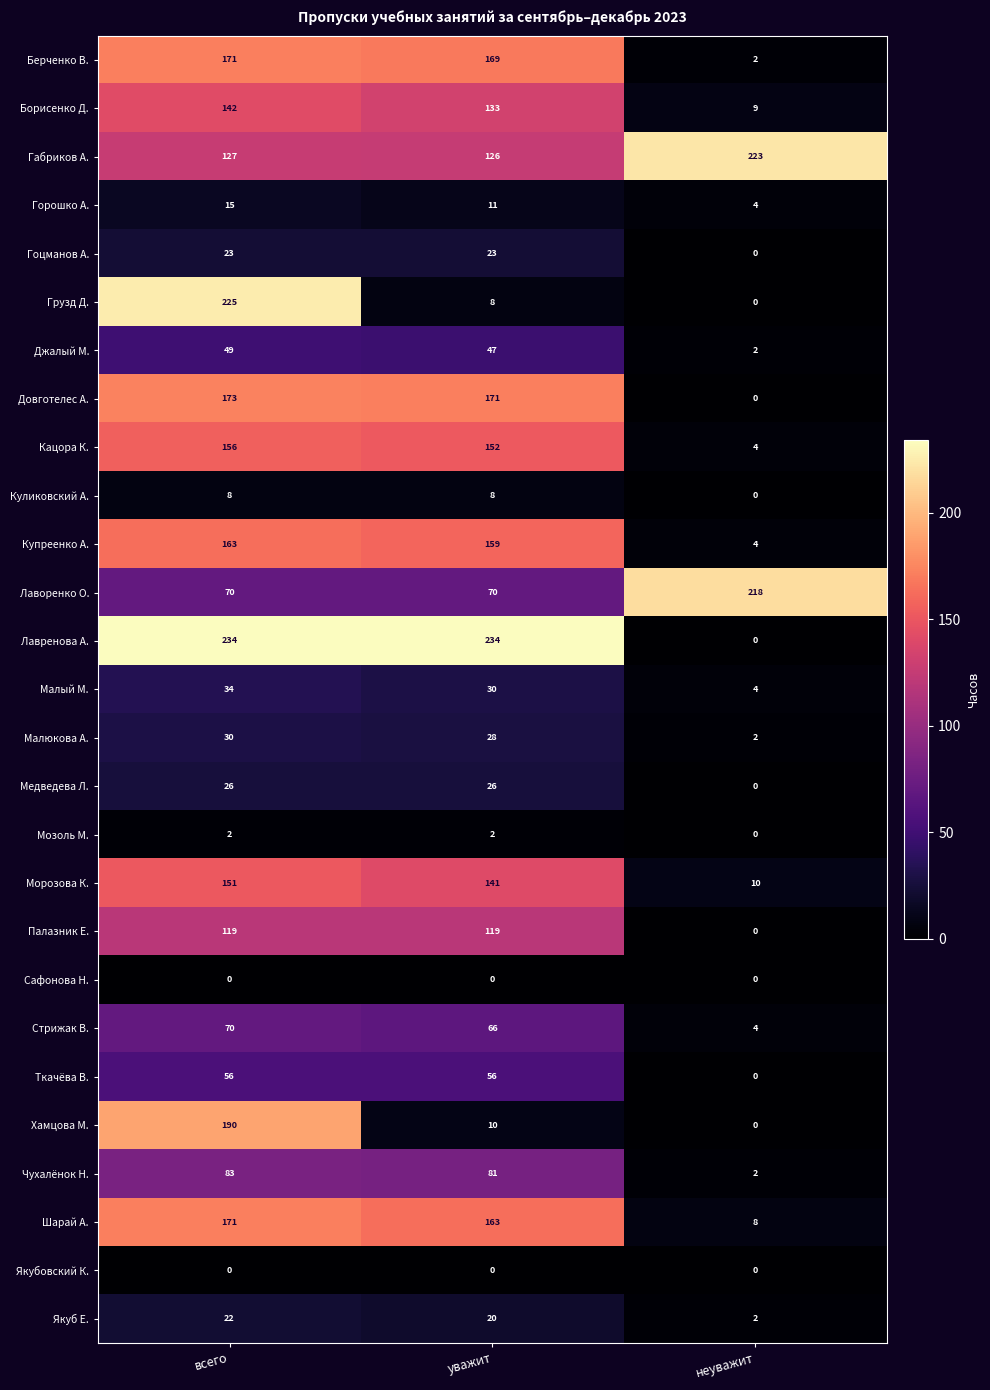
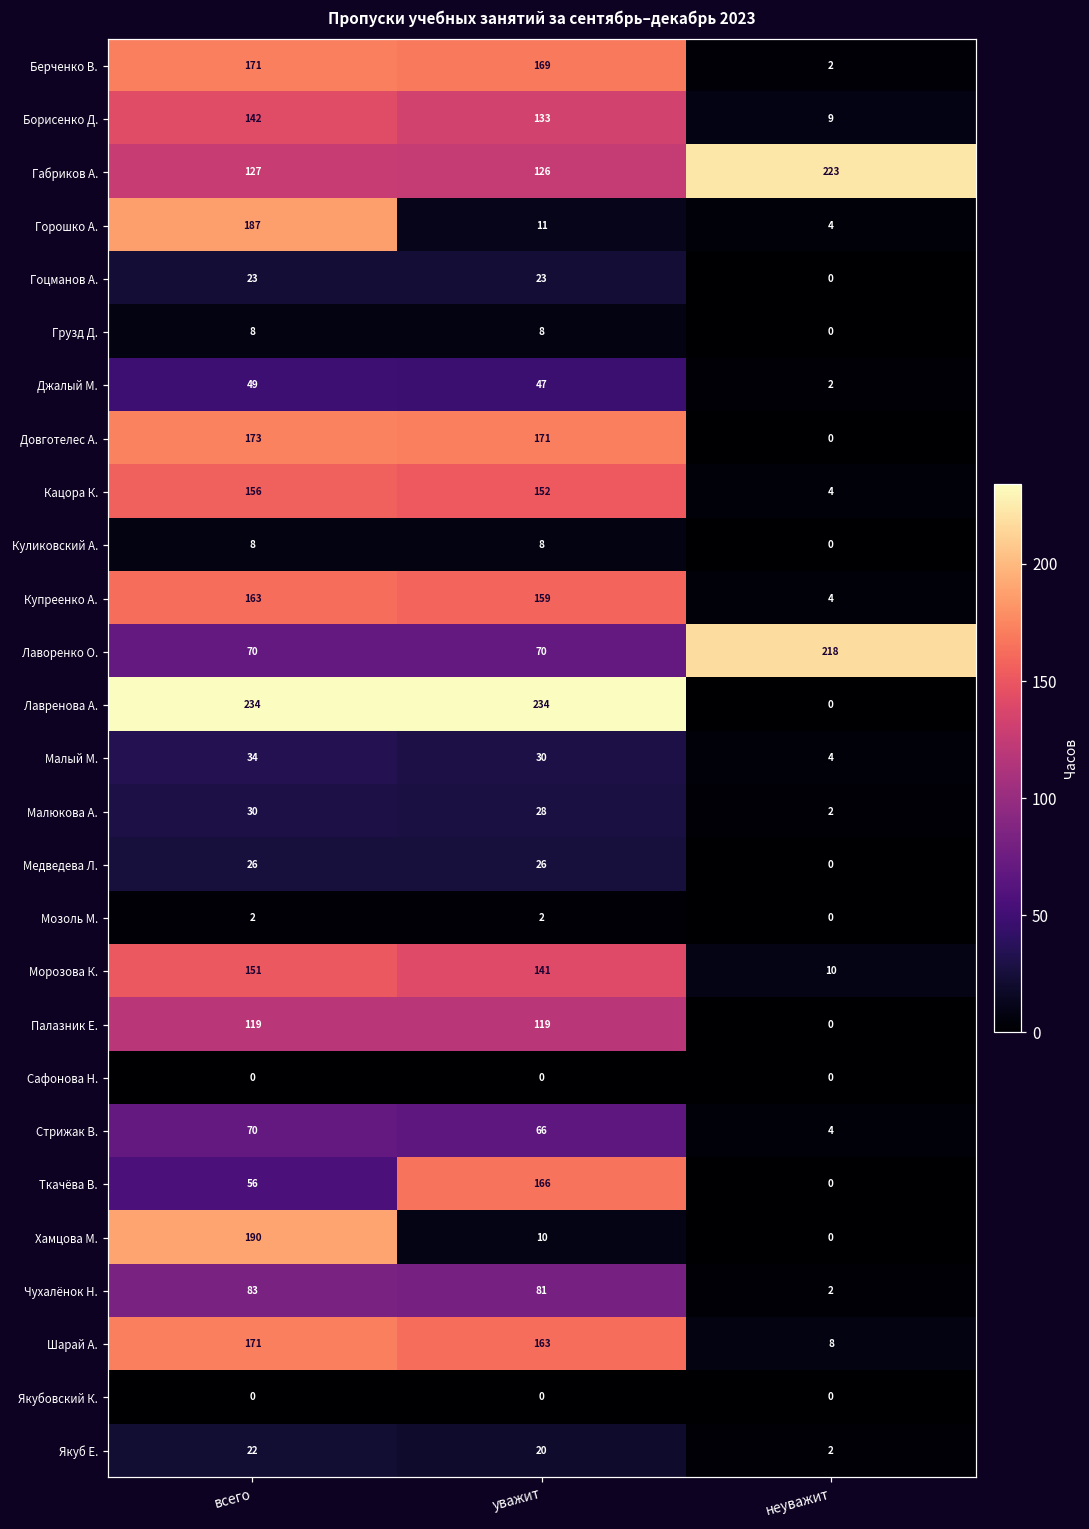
  {
    "Берченко В.": {
      "всего": 171,
      "уважит": 169,
      "неуважит": 2
    },
    "Борисенко Д.": {
      "всего": 142,
      "уважит": 133,
      "неуважит": 9
    },
    "Габриков А.": {
      "всего": 127,
      "уважит": 126,
      "неуважит": 223
    },
    "Горошко А.": {
-     "всего": 15,
+     "всего": 187,
      "уважит": 11,
      "неуважит": 4
    },
    "Гоцманов А.": {
      "всего": 23,
      "уважит": 23,
      "неуважит": 0
    },
    "Грузд Д.": {
-     "всего": 225,
+     "всего": 8,
      "уважит": 8,
      "неуважит": 0
    },
    "Джалый М.": {
      "всего": 49,
      "уважит": 47,
      "неуважит": 2
    },
    "Довготелес А.": {
      "всего": 173,
      "уважит": 171,
      "неуважит": 0
    },
    "Кацора К.": {
      "всего": 156,
      "уважит": 152,
      "неуважит": 4
    },
    "Куликовский А.": {
      "всего": 8,
      "уважит": 8,
      "неуважит": 0
    },
    "Купреенко А.": {
      "всего": 163,
      "уважит": 159,
      "неуважит": 4
    },
    "Лаворенко О.": {
      "всего": 70,
      "уважит": 70,
      "неуважит": 218
    },
    "Лавренова А.": {
      "всего": 234,
      "уважит": 234,
      "неуважит": 0
    },
    "Малый М.": {
      "всего": 34,
      "уважит": 30,
      "неуважит": 4
    },
    "Малюкова А.": {
      "всего": 30,
      "уважит": 28,
      "неуважит": 2
    },
    "Медведева Л.": {
      "всего": 26,
      "уважит": 26,
      "неуважит": 0
    },
    "Мозоль М.": {
      "всего": 2,
      "уважит": 2,
      "неуважит": 0
    },
    "Морозова К.": {
      "всего": 151,
      "уважит": 141,
      "неуважит": 10
    },
    "Палазник Е.": {
      "всего": 119,
      "уважит": 119,
      "неуважит": 0
    },
    "Сафонова Н.": {
      "всего": 0,
      "уважит": 0,
      "неуважит": 0
    },
    "Стрижак В.": {
      "всего": 70,
      "уважит": 66,
      "неуважит": 4
    },
    "Ткачёва В.": {
      "всего": 56,
-     "уважит": 56,
+     "уважит": 166,
      "неуважит": 0
    },
    "Хамцова М.": {
      "всего": 190,
      "уважит": 10,
      "неуважит": 0
    },
    "Чухалёнок Н.": {
      "всего": 83,
      "уважит": 81,
      "неуважит": 2
    },
    "Шарай А.": {
      "всего": 171,
      "уважит": 163,
      "неуважит": 8
    },
    "Якубовский К.": {
      "всего": 0,
      "уважит": 0,
      "неуважит": 0
    },
    "Якуб Е.": {
      "всего": 22,
      "уважит": 20,
      "неуважит": 2
    }
  }
